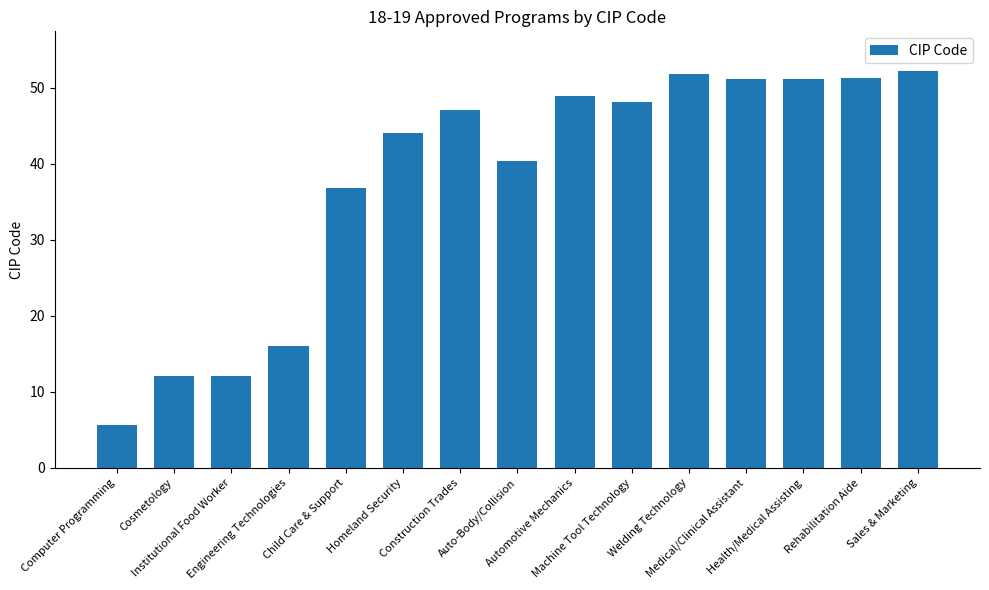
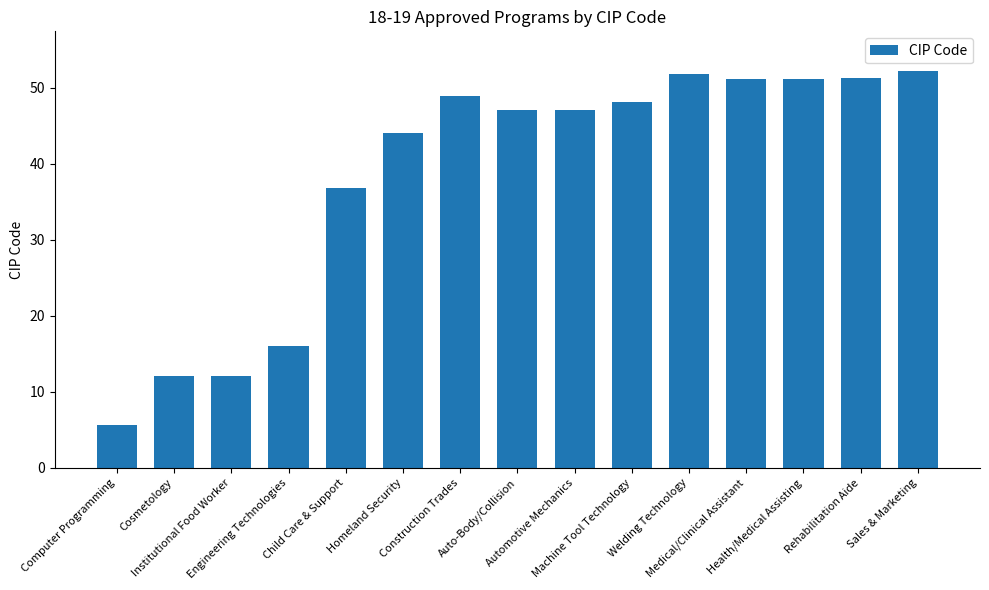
  {
    "Computer Programming": 6,
    "Cosmetology": 12,
    "Institutional Food Worker": 12,
    "Engineering Technologies": 16,
    "Child Care & Support": 37,
    "Homeland Security": 44,
-   "Construction Trades": 47,
-   "Auto-Body/Collision": 40,
-   "Automotive Mechanics": 49,
+   "Construction Trades": 49,
+   "Auto-Body/Collision": 47,
+   "Automotive Mechanics": 47,
    "Machine Tool Technology": 48,
    "Welding Technology": 52,
    "Medical/Clinical Assistant": 51,
    "Health/Medical Assisting": 51,
    "Rehabilitation Aide": 51,
    "Sales & Marketing": 52
  }
